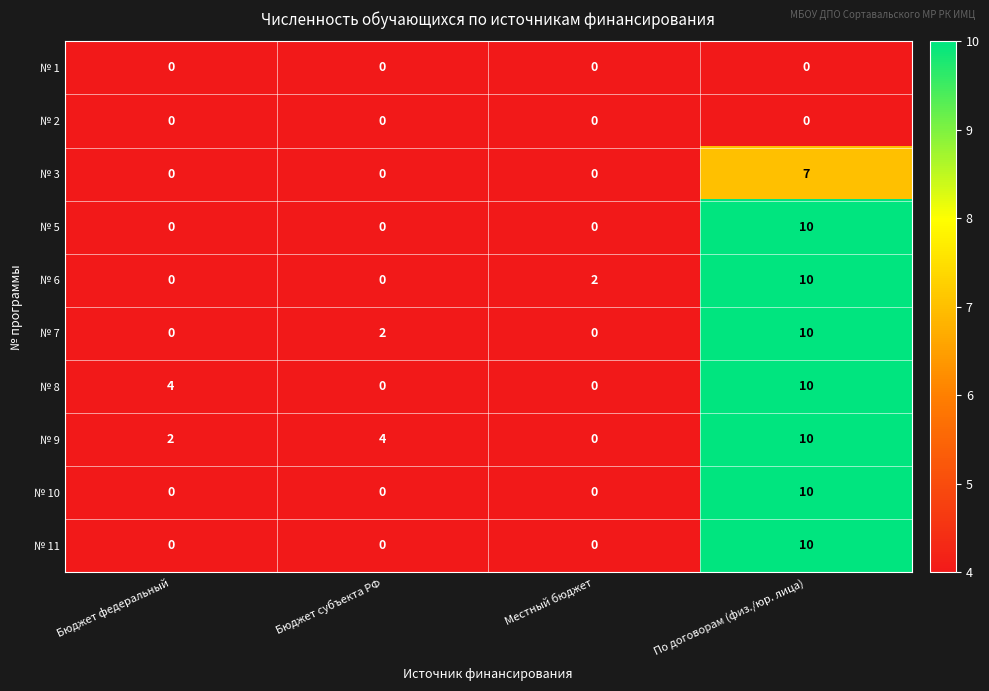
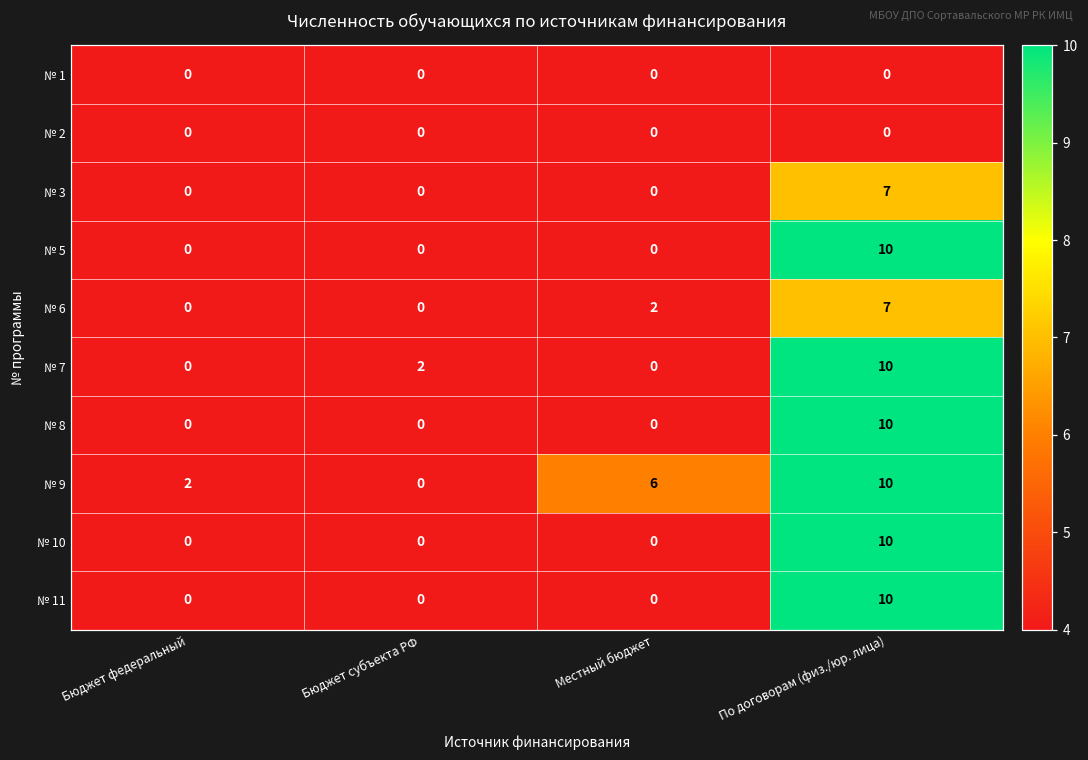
  {
    "№ 1": {
      "Бюджет федеральный": 0,
      "Бюджет субъекта РФ": 0,
      "Местный бюджет": 0,
      "По договорам (физ./юр. лица)": 0
    },
    "№ 2": {
      "Бюджет федеральный": 0,
      "Бюджет субъекта РФ": 0,
      "Местный бюджет": 0,
      "По договорам (физ./юр. лица)": 0
    },
    "№ 3": {
      "Бюджет федеральный": 0,
      "Бюджет субъекта РФ": 0,
      "Местный бюджет": 0,
      "По договорам (физ./юр. лица)": 7
    },
    "№ 5": {
      "Бюджет федеральный": 0,
      "Бюджет субъекта РФ": 0,
      "Местный бюджет": 0,
      "По договорам (физ./юр. лица)": 10
    },
    "№ 6": {
      "Бюджет федеральный": 0,
      "Бюджет субъекта РФ": 0,
      "Местный бюджет": 2,
-     "По договорам (физ./юр. лица)": 10
+     "По договорам (физ./юр. лица)": 7
    },
    "№ 7": {
      "Бюджет федеральный": 0,
      "Бюджет субъекта РФ": 2,
      "Местный бюджет": 0,
      "По договорам (физ./юр. лица)": 10
    },
    "№ 8": {
-     "Бюджет федеральный": 4,
+     "Бюджет федеральный": 0,
      "Бюджет субъекта РФ": 0,
      "Местный бюджет": 0,
      "По договорам (физ./юр. лица)": 10
    },
    "№ 9": {
      "Бюджет федеральный": 2,
-     "Бюджет субъекта РФ": 4,
-     "Местный бюджет": 0,
+     "Бюджет субъекта РФ": 0,
+     "Местный бюджет": 6,
      "По договорам (физ./юр. лица)": 10
    },
    "№ 10": {
      "Бюджет федеральный": 0,
      "Бюджет субъекта РФ": 0,
      "Местный бюджет": 0,
      "По договорам (физ./юр. лица)": 10
    },
    "№ 11": {
      "Бюджет федеральный": 0,
      "Бюджет субъекта РФ": 0,
      "Местный бюджет": 0,
      "По договорам (физ./юр. лица)": 10
    }
  }
